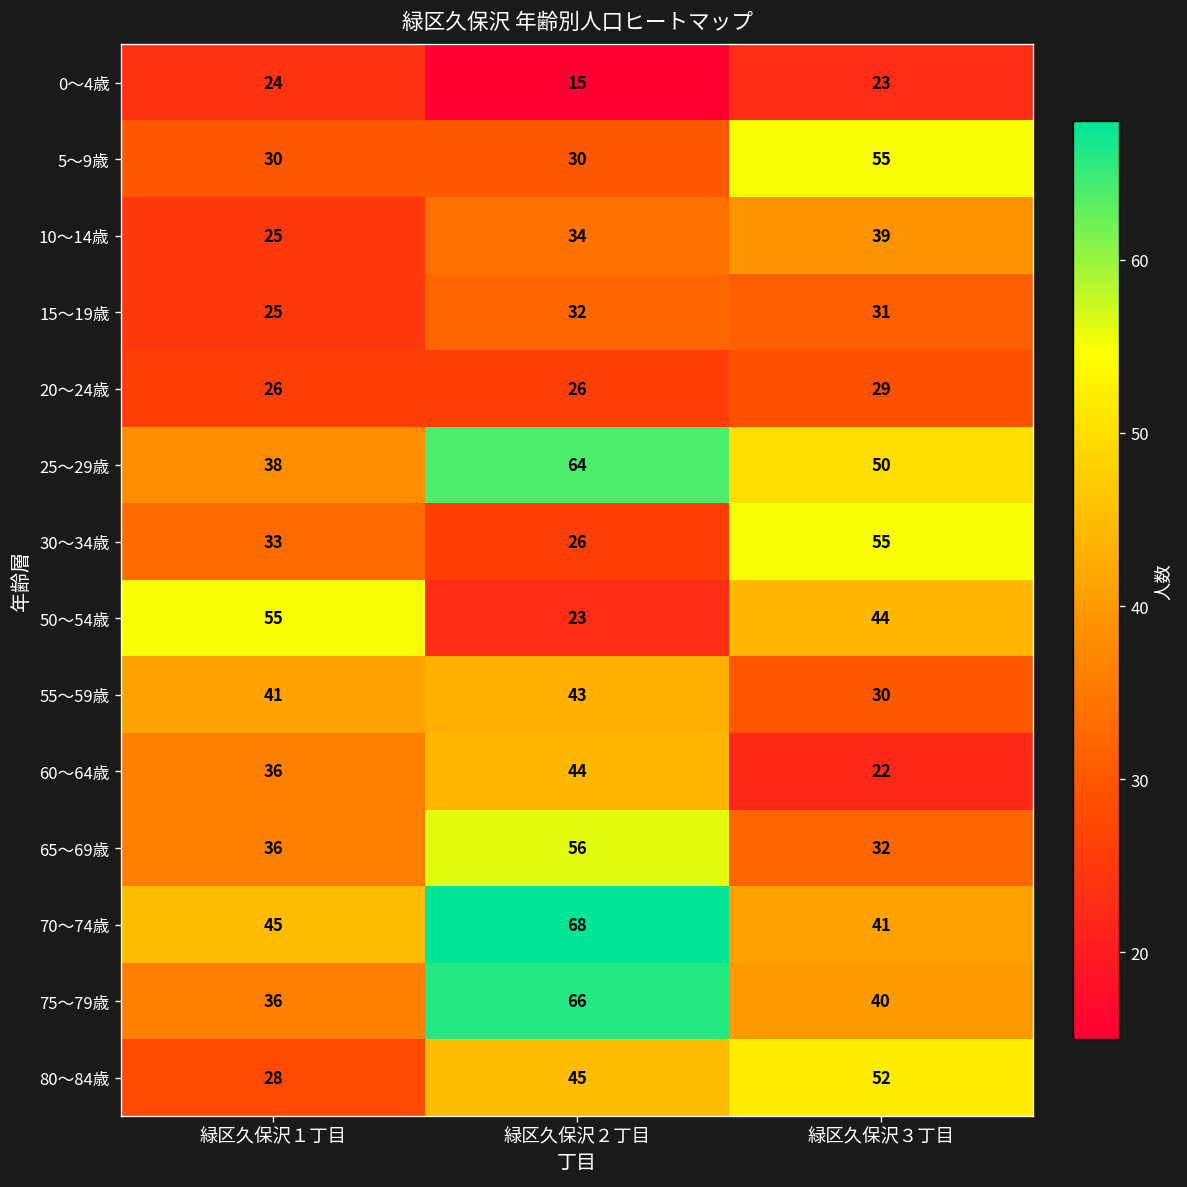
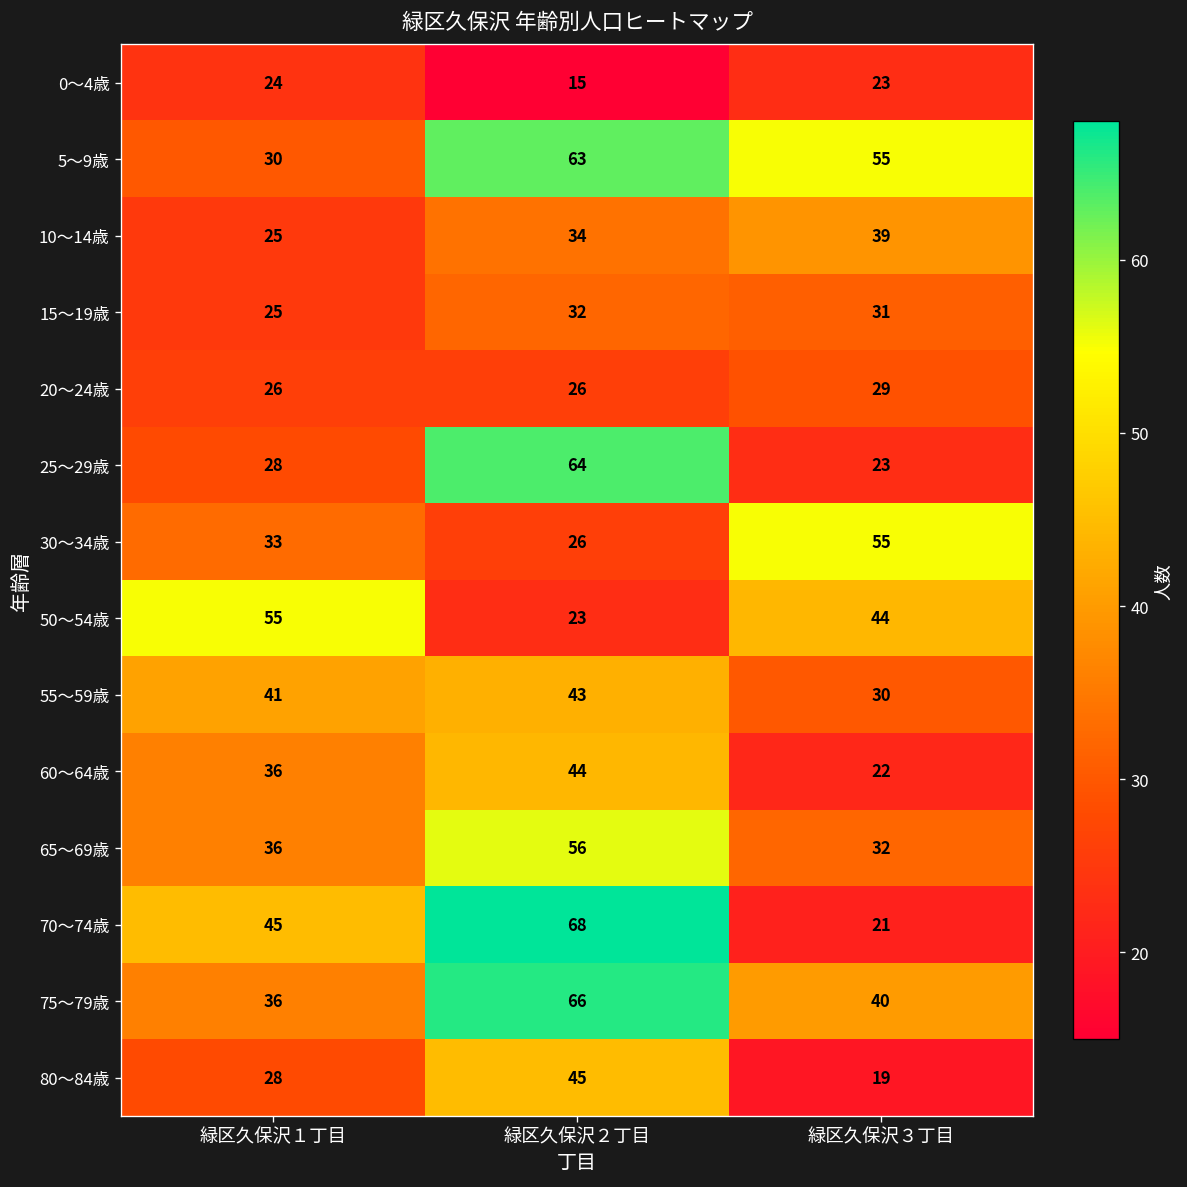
  {
    "0～4歳": {
      "緑区久保沢１丁目": 24,
      "緑区久保沢２丁目": 15,
      "緑区久保沢３丁目": 23
    },
    "5～9歳": {
      "緑区久保沢１丁目": 30,
-     "緑区久保沢２丁目": 30,
+     "緑区久保沢２丁目": 63,
      "緑区久保沢３丁目": 55
    },
    "10～14歳": {
      "緑区久保沢１丁目": 25,
      "緑区久保沢２丁目": 34,
      "緑区久保沢３丁目": 39
    },
    "15～19歳": {
      "緑区久保沢１丁目": 25,
      "緑区久保沢２丁目": 32,
      "緑区久保沢３丁目": 31
    },
    "20～24歳": {
      "緑区久保沢１丁目": 26,
      "緑区久保沢２丁目": 26,
      "緑区久保沢３丁目": 29
    },
    "25～29歳": {
-     "緑区久保沢１丁目": 38,
+     "緑区久保沢１丁目": 28,
      "緑区久保沢２丁目": 64,
-     "緑区久保沢３丁目": 50
+     "緑区久保沢３丁目": 23
    },
    "30～34歳": {
      "緑区久保沢１丁目": 33,
      "緑区久保沢２丁目": 26,
      "緑区久保沢３丁目": 55
    },
    "50～54歳": {
      "緑区久保沢１丁目": 55,
      "緑区久保沢２丁目": 23,
      "緑区久保沢３丁目": 44
    },
    "55～59歳": {
      "緑区久保沢１丁目": 41,
      "緑区久保沢２丁目": 43,
      "緑区久保沢３丁目": 30
    },
    "60～64歳": {
      "緑区久保沢１丁目": 36,
      "緑区久保沢２丁目": 44,
      "緑区久保沢３丁目": 22
    },
    "65～69歳": {
      "緑区久保沢１丁目": 36,
      "緑区久保沢２丁目": 56,
      "緑区久保沢３丁目": 32
    },
    "70～74歳": {
      "緑区久保沢１丁目": 45,
      "緑区久保沢２丁目": 68,
-     "緑区久保沢３丁目": 41
+     "緑区久保沢３丁目": 21
    },
    "75～79歳": {
      "緑区久保沢１丁目": 36,
      "緑区久保沢２丁目": 66,
      "緑区久保沢３丁目": 40
    },
    "80～84歳": {
      "緑区久保沢１丁目": 28,
      "緑区久保沢２丁目": 45,
-     "緑区久保沢３丁目": 52
+     "緑区久保沢３丁目": 19
    }
  }
